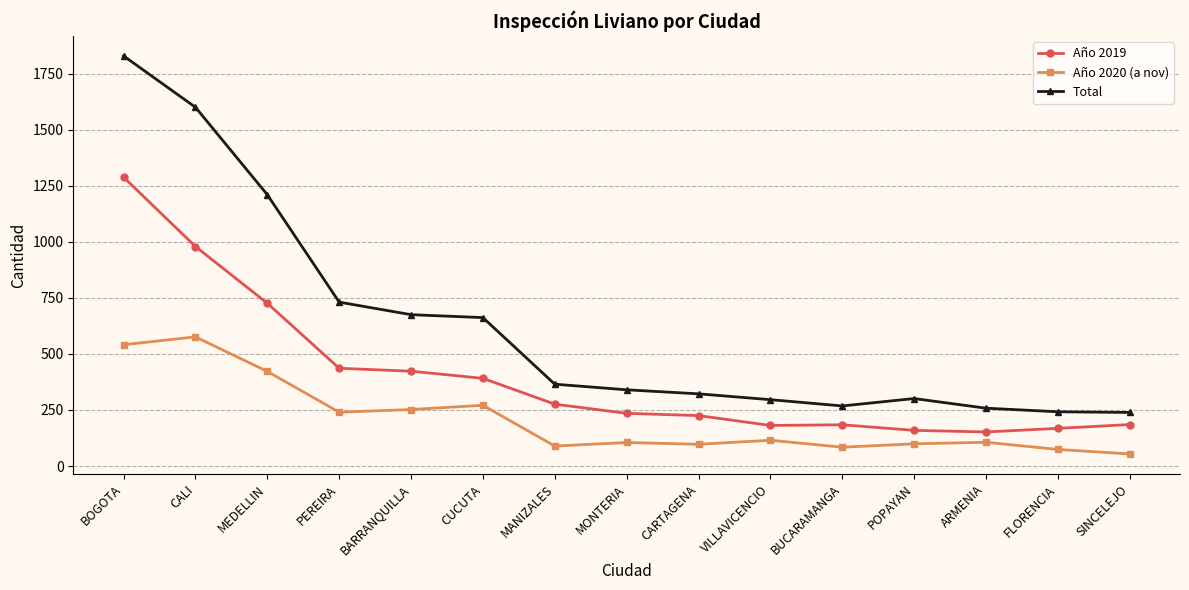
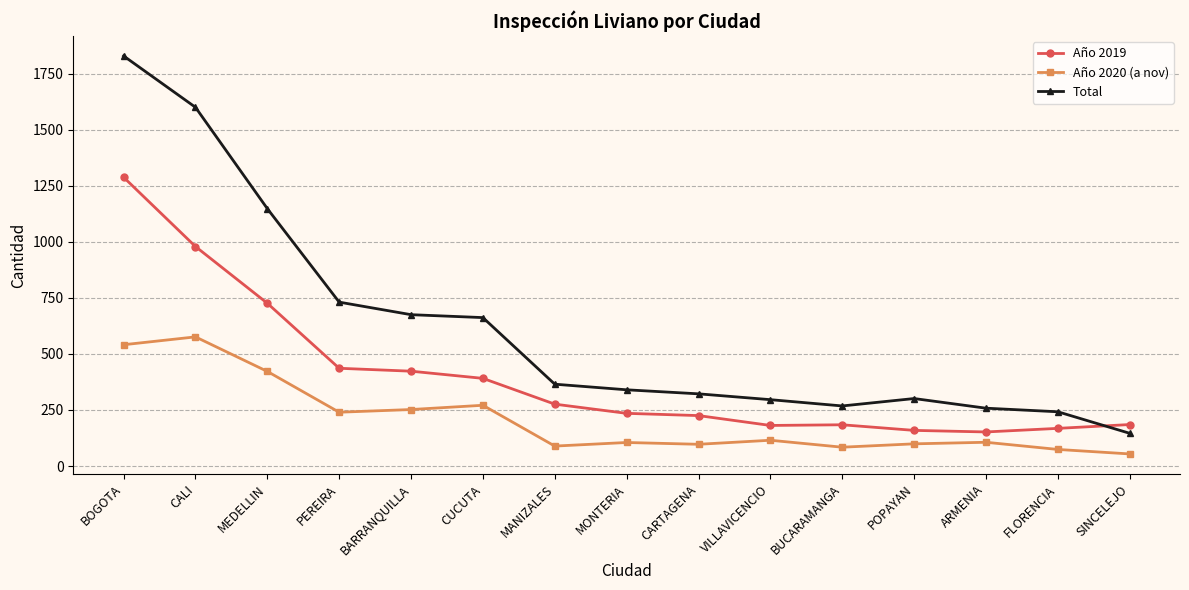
  {
    "Total": {
      "BOGOTA": 1830,
      "CALI": 1600,
-     "MEDELLIN": 1210,
+     "MEDELLIN": 1150,
      "PEREIRA": 730,
      "BARRANQUILLA": 680,
      "CUCUTA": 660,
      "MANIZALES": 370,
      "MONTERIA": 340,
      "CARTAGENA": 320,
      "VILLAVICENCIO": 300,
      "BUCARAMANGA": 270,
      "POPAYAN": 300,
      "ARMENIA": 260,
      "FLORENCIA": 240,
-     "SINCELEJO": 240
+     "SINCELEJO": 150
    }
  }
